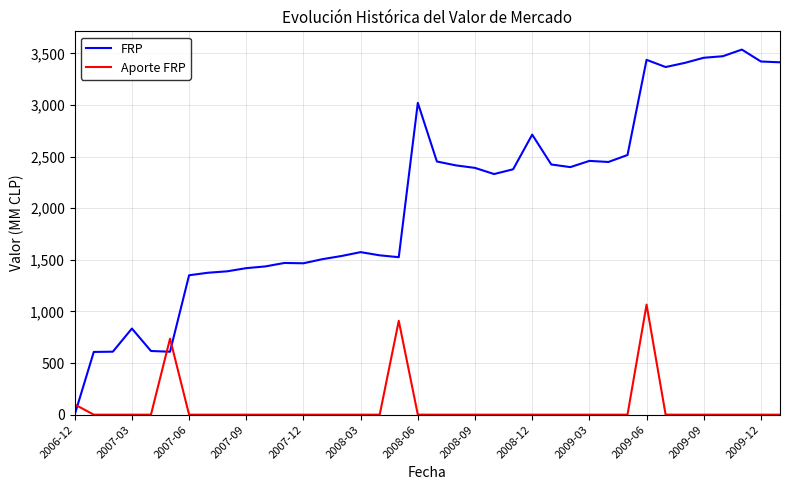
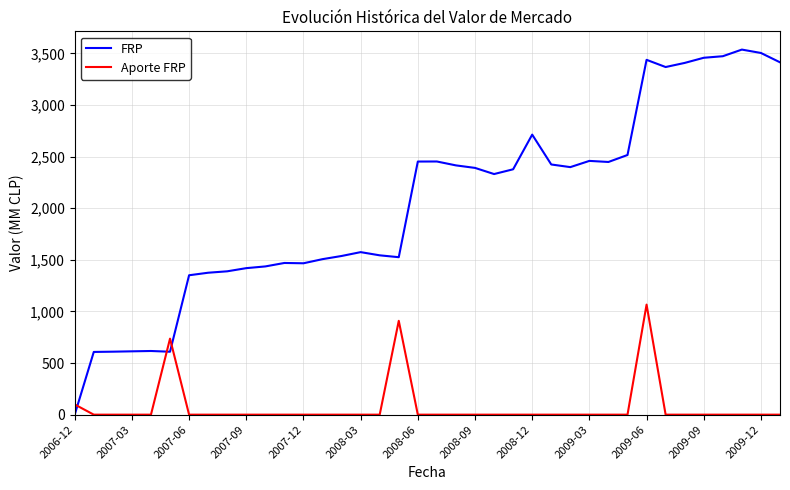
  {
    "FRP": {
      "2006-12": "0",
-     "2007-03": "830",
+     "2007-03": "610",
      "2007-06": "1,350",
      "2007-09": "1,420",
      "2007-12": "1,470",
      "2008-03": "1,570",
-     "2008-06": "3,020",
+     "2008-06": "2,450",
      "2008-09": "2,390",
      "2008-12": "2,710",
      "2009-03": "2,460",
      "2009-06": "3,440",
      "2009-09": "3,460",
-     "2009-12": "3,420"
+     "2009-12": "3,500"
    },
    "Aporte FRP": {
      "2006-12": "100",
      "2007-03": "0",
      "2007-06": "0",
      "2007-09": "0",
      "2007-12": "0",
      "2008-03": "0",
      "2008-06": "0",
      "2008-09": "0",
      "2008-12": "0",
      "2009-03": "0",
      "2009-06": "1,070",
      "2009-09": "0",
      "2009-12": "0"
    }
  }
